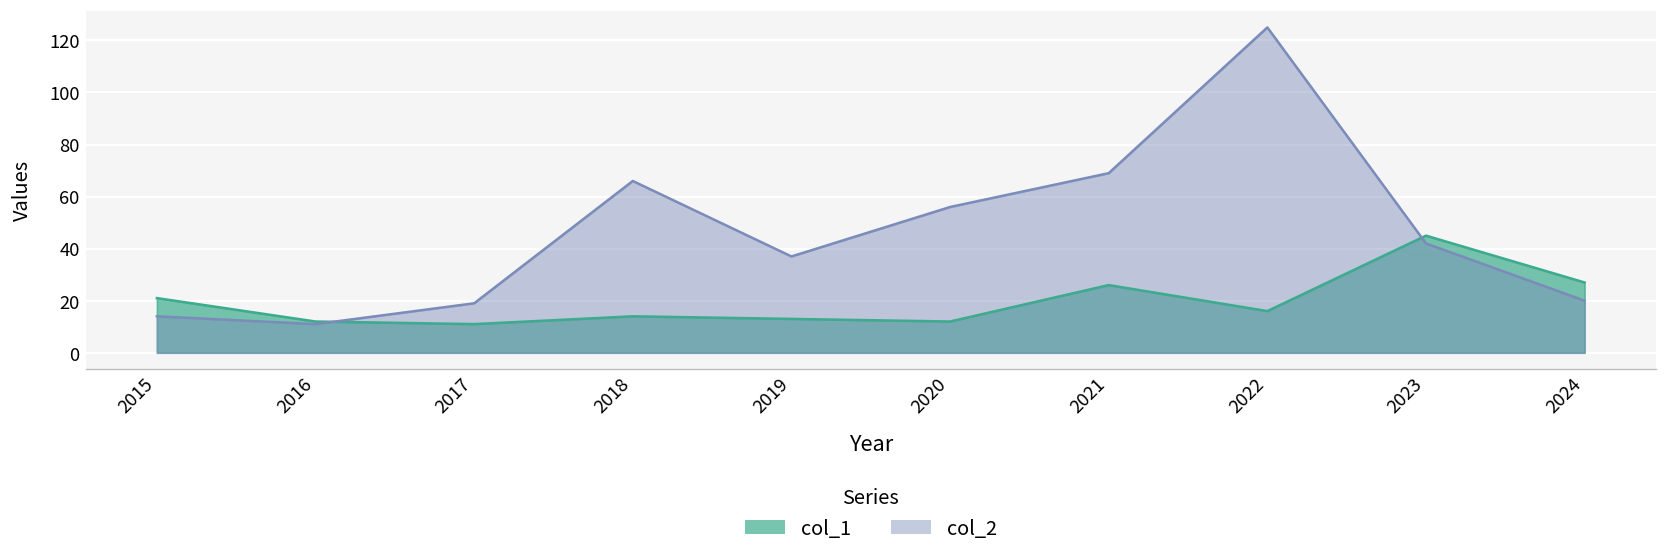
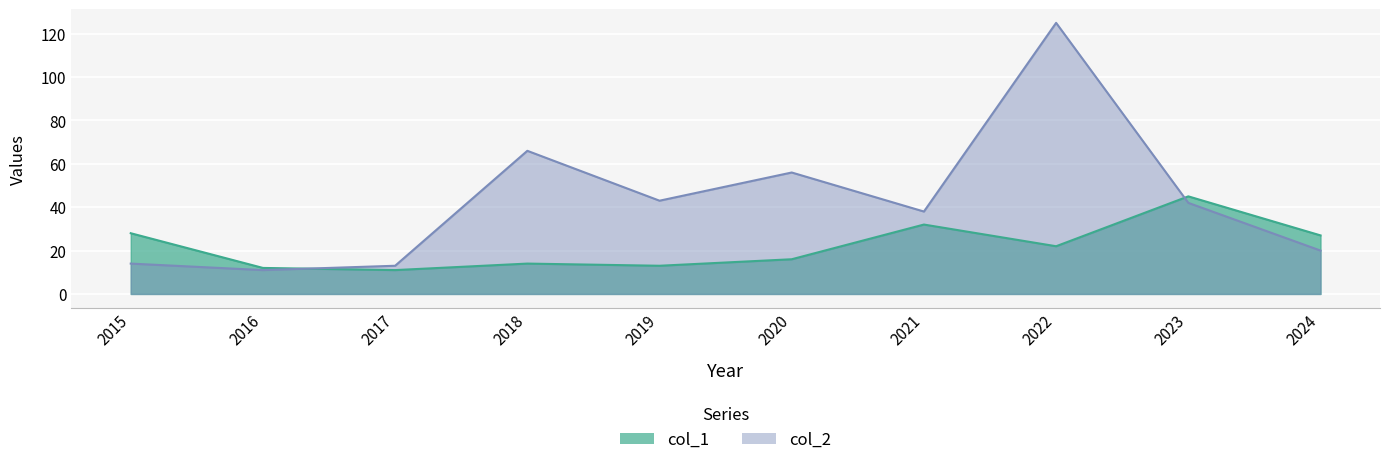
  {
    "col_1": {
-     "2015": 21,
+     "2015": 28,
      "2017": 11,
      "2018": 14,
      "2019": 13,
-     "2020": 12,
-     "2021": 26,
-     "2022": 16,
+     "2020": 16,
+     "2021": 32,
+     "2022": 22,
      "2023": 45,
      "2024": 27
    },
    "col_2": {
      "2015": 14,
-     "2017": 19,
+     "2017": 13,
      "2018": 66,
-     "2019": 37,
+     "2019": 43,
      "2020": 56,
-     "2021": 69,
+     "2021": 38,
      "2022": 125,
      "2023": 42,
      "2024": 20
    }
  }
